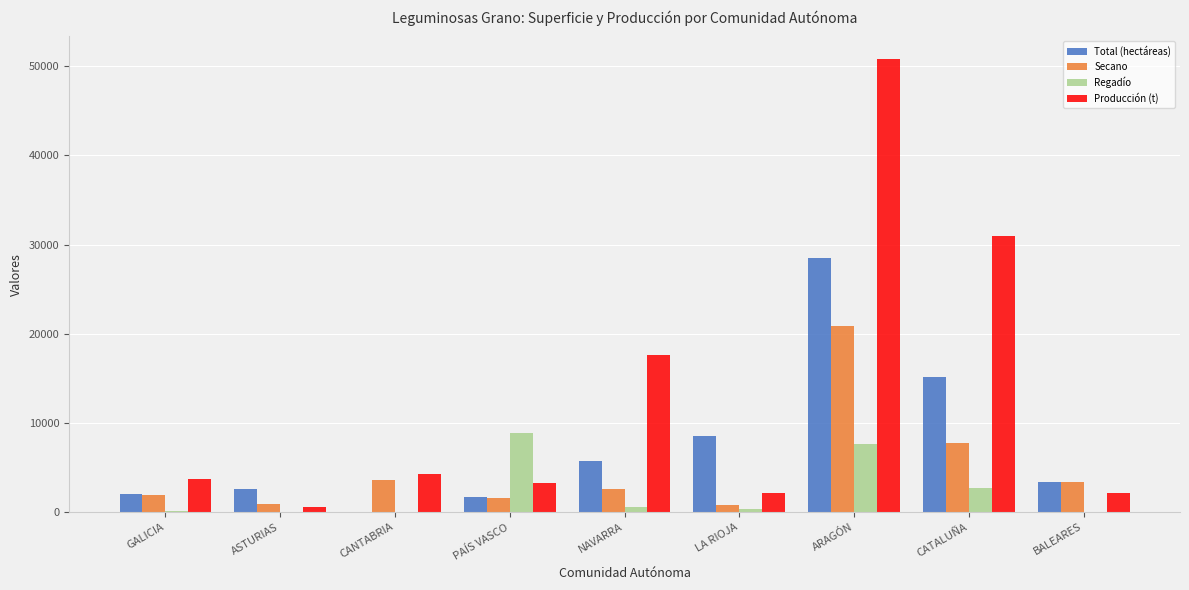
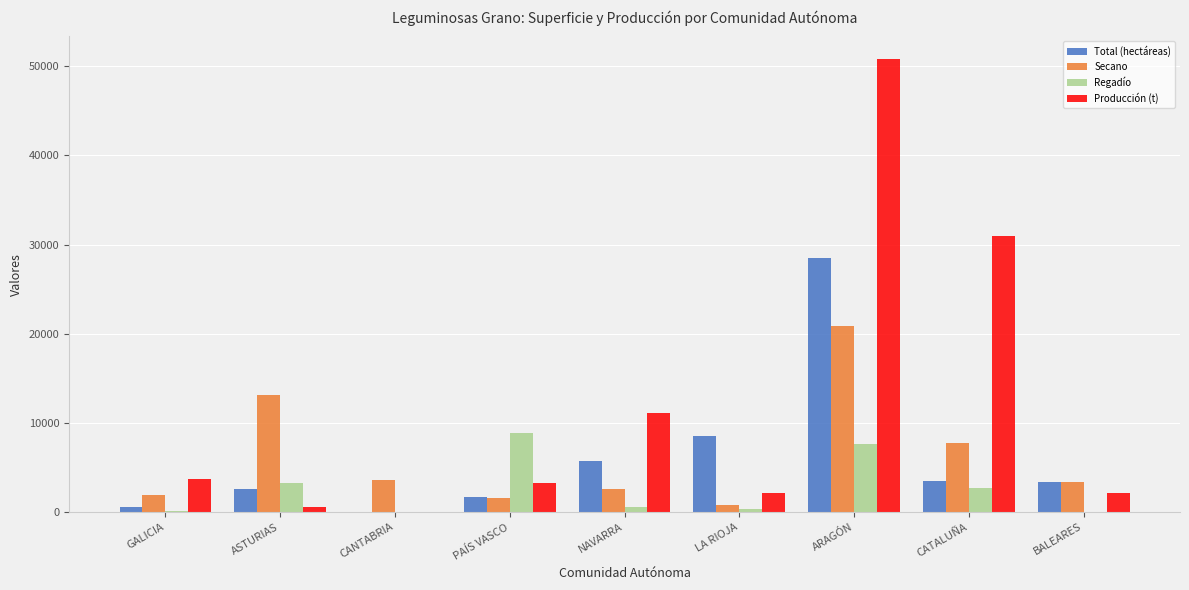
  {
    "Total (hectáreas)": {
-     "GALICIA": 2000,
+     "GALICIA": 1000,
      "ASTURIAS": 3000,
      "PAÍS VASCO": 2000,
      "NAVARRA": 6000,
      "LA RIOJA": 9000,
      "ARAGÓN": 28000,
-     "CATALUÑA": 15000,
+     "CATALUÑA": 3000,
      "BALEARES": 3000
    },
    "Secano": {
      "GALICIA": 2000,
-     "ASTURIAS": 1000,
+     "ASTURIAS": 13000,
      "CANTABRIA": 4000,
      "PAÍS VASCO": 2000,
      "NAVARRA": 3000,
      "LA RIOJA": 1000,
      "ARAGÓN": 21000,
      "CATALUÑA": 8000,
      "BALEARES": 3000
    },
    "Regadío": {
-     "ASTURIAS": 0,
+     "ASTURIAS": 3000,
      "CANTABRIA": 0,
      "PAÍS VASCO": 9000,
      "NAVARRA": 1000,
      "LA RIOJA": 0,
      "ARAGÓN": 8000,
      "CATALUÑA": 3000,
      "BALEARES": 0
    },
    "Producción (t)": {
      "GALICIA": 4000,
      "ASTURIAS": 1000,
-     "CANTABRIA": 4000,
+     "CANTABRIA": 0,
      "PAÍS VASCO": 3000,
-     "NAVARRA": 18000,
+     "NAVARRA": 11000,
      "LA RIOJA": 2000,
      "ARAGÓN": 51000,
      "CATALUÑA": 31000,
      "BALEARES": 2000
    }
  }
